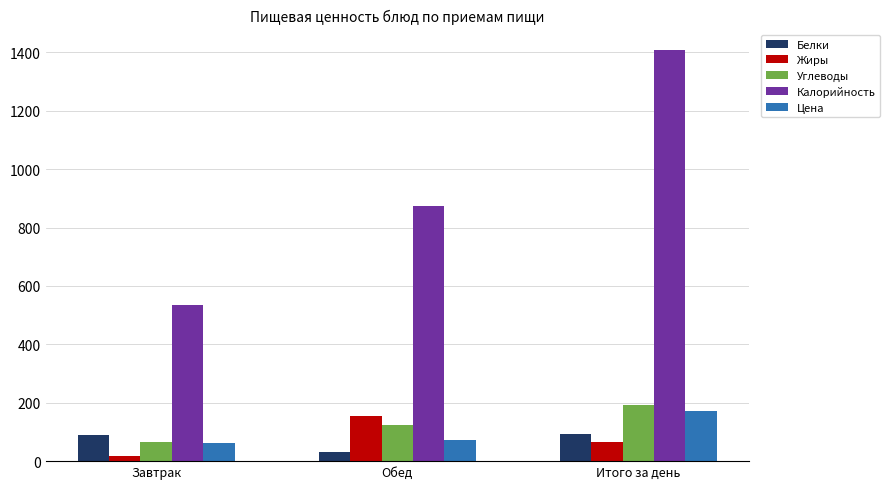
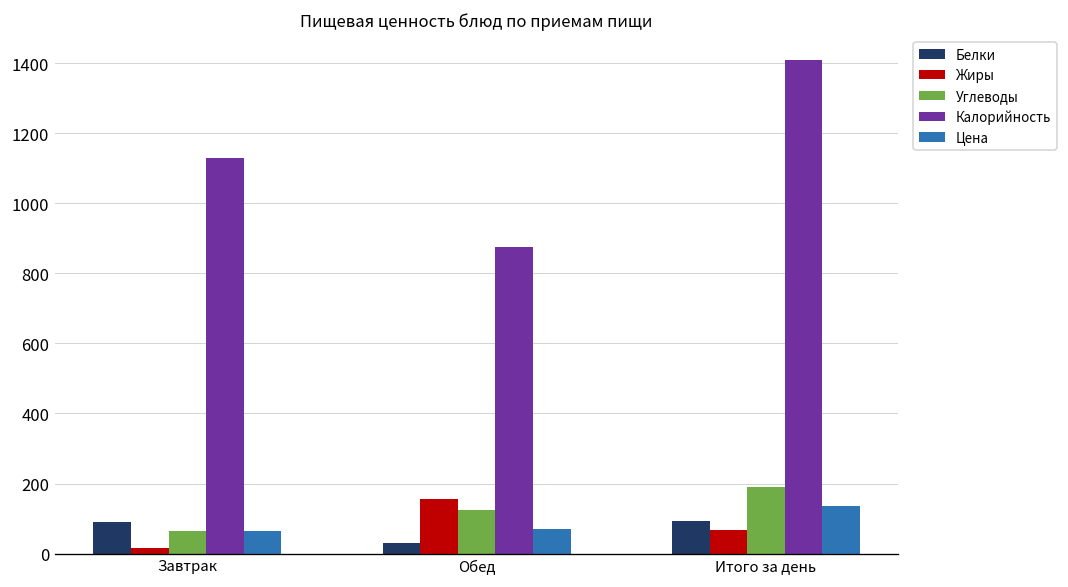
  {
    "Белки": {
      "Завтрак": 90,
      "Обед": 30,
      "Итого за день": 90
    },
    "Жиры": {
      "Завтрак": 20,
      "Обед": 160,
      "Итого за день": 70
    },
    "Углеводы": {
      "Завтрак": 70,
      "Обед": 130,
      "Итого за день": 190
    },
    "Калорийность": {
-     "Завтрак": 530,
+     "Завтрак": 1130,
      "Обед": 870,
      "Итого за день": 1410
    },
    "Цена": {
      "Завтрак": 60,
      "Обед": 70,
-     "Итого за день": 170
+     "Итого за день": 130
    }
  }
